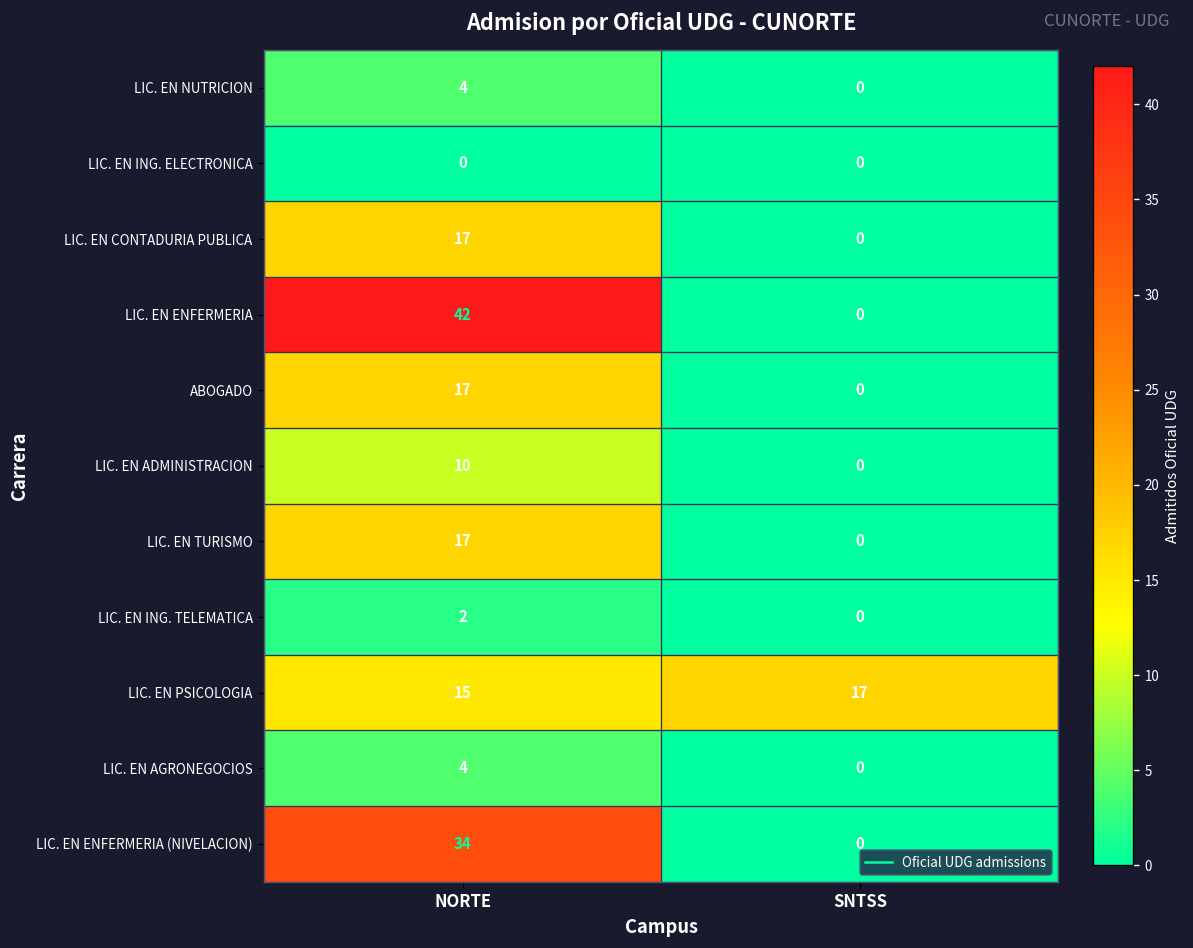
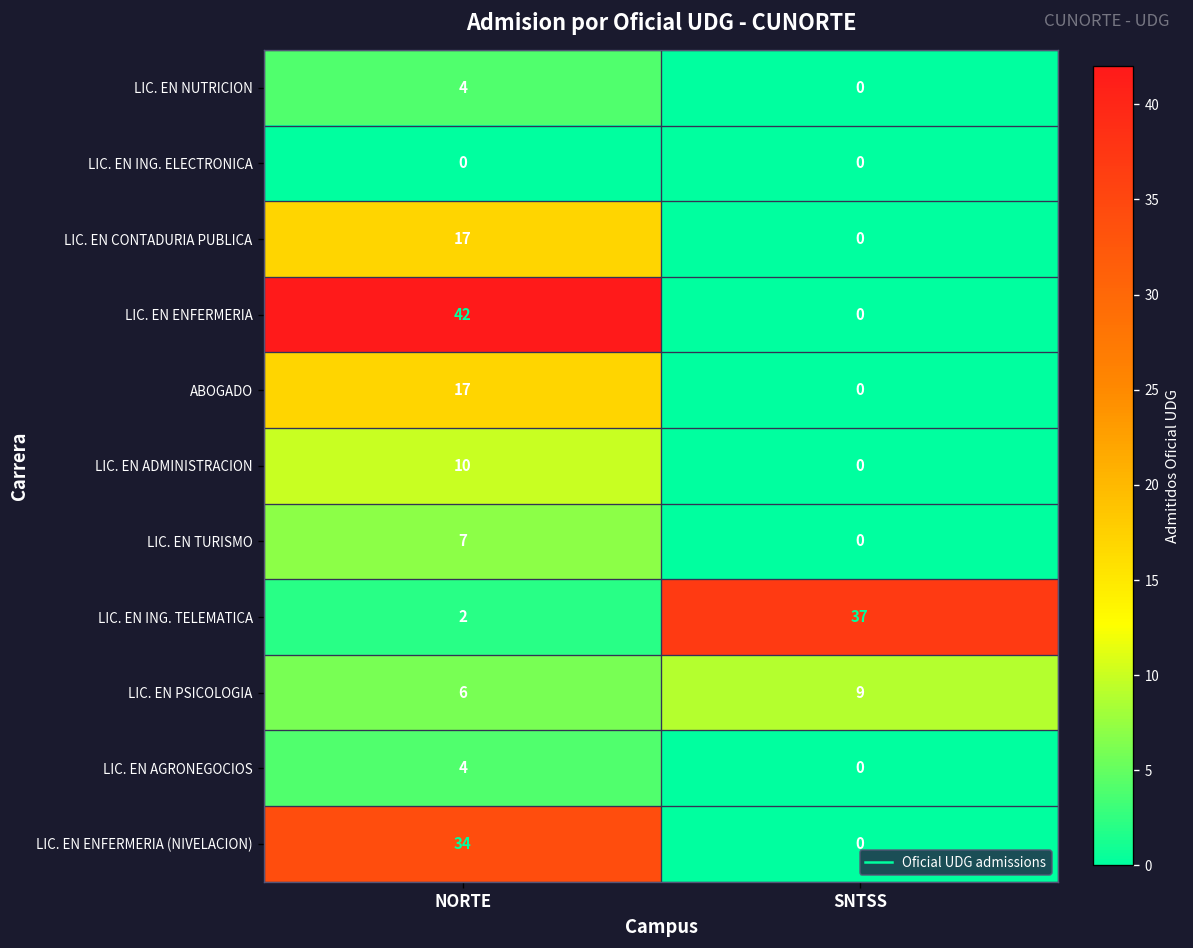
  {
    "LIC. EN NUTRICION": {
      "NORTE": 4,
      "SNTSS": 0
    },
    "LIC. EN ING. ELECTRONICA": {
      "NORTE": 0,
      "SNTSS": 0
    },
    "LIC. EN CONTADURIA PUBLICA": {
      "NORTE": 17,
      "SNTSS": 0
    },
    "LIC. EN ENFERMERIA": {
      "NORTE": 42,
      "SNTSS": 0
    },
    "ABOGADO": {
      "NORTE": 17,
      "SNTSS": 0
    },
    "LIC. EN ADMINISTRACION": {
      "NORTE": 10,
      "SNTSS": 0
    },
    "LIC. EN TURISMO": {
-     "NORTE": 17,
+     "NORTE": 7,
      "SNTSS": 0
    },
    "LIC. EN ING. TELEMATICA": {
      "NORTE": 2,
-     "SNTSS": 0
+     "SNTSS": 37
    },
    "LIC. EN PSICOLOGIA": {
-     "NORTE": 15,
-     "SNTSS": 17
+     "NORTE": 6,
+     "SNTSS": 9
    },
    "LIC. EN AGRONEGOCIOS": {
      "NORTE": 4,
      "SNTSS": 0
    },
    "LIC. EN ENFERMERIA (NIVELACION)": {
      "NORTE": 34,
      "SNTSS": 0
    }
  }
